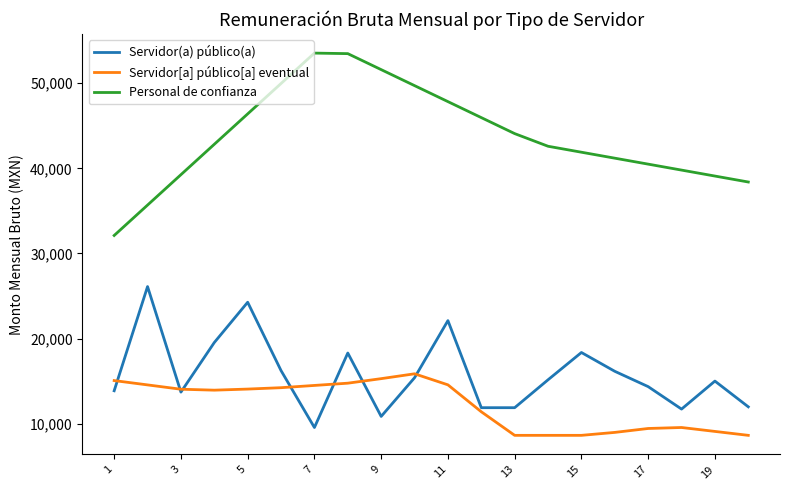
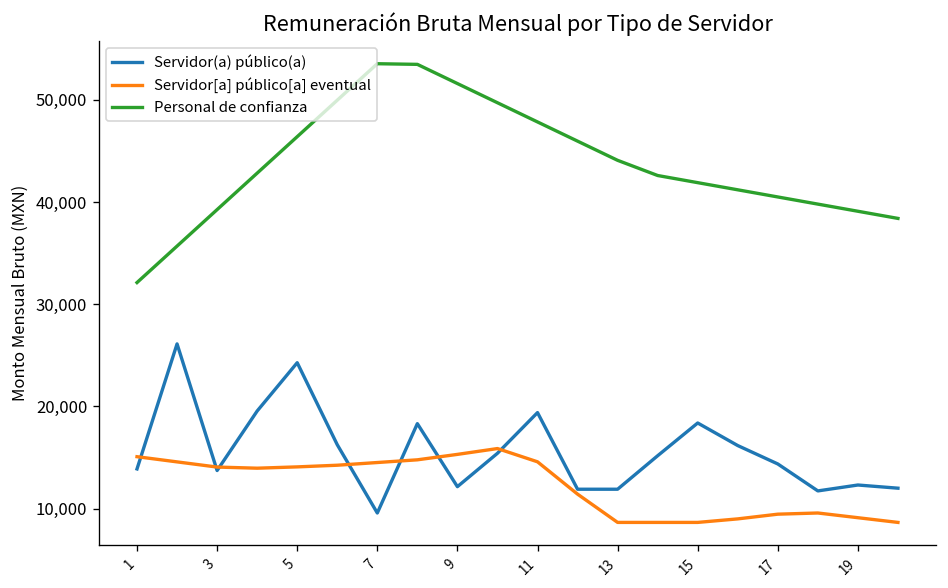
  {
    "Servidor(a) público(a)": {
      "1": "14,000",
      "3": "14,000",
      "5": "24,000",
      "7": "10,000",
-     "9": "11,000",
-     "11": "22,000",
+     "9": "12,000",
+     "11": "19,000",
      "13": "12,000",
      "15": "18,000",
      "17": "14,000",
-     "19": "15,000"
+     "19": "12,000"
    },
    "Servidor[a] público[a] eventual": {
      "1": "15,000",
      "3": "14,000",
      "5": "14,000",
      "7": "15,000",
      "9": "15,000",
      "11": "15,000",
      "13": "9,000",
      "15": "9,000",
      "17": "9,000",
      "19": "9,000"
    },
    "Personal de confianza": {
      "1": "32,000",
      "3": "39,000",
      "5": "46,000",
      "7": "54,000",
      "9": "52,000",
      "11": "48,000",
      "13": "44,000",
      "15": "42,000",
      "17": "40,000",
      "19": "39,000"
    }
  }
